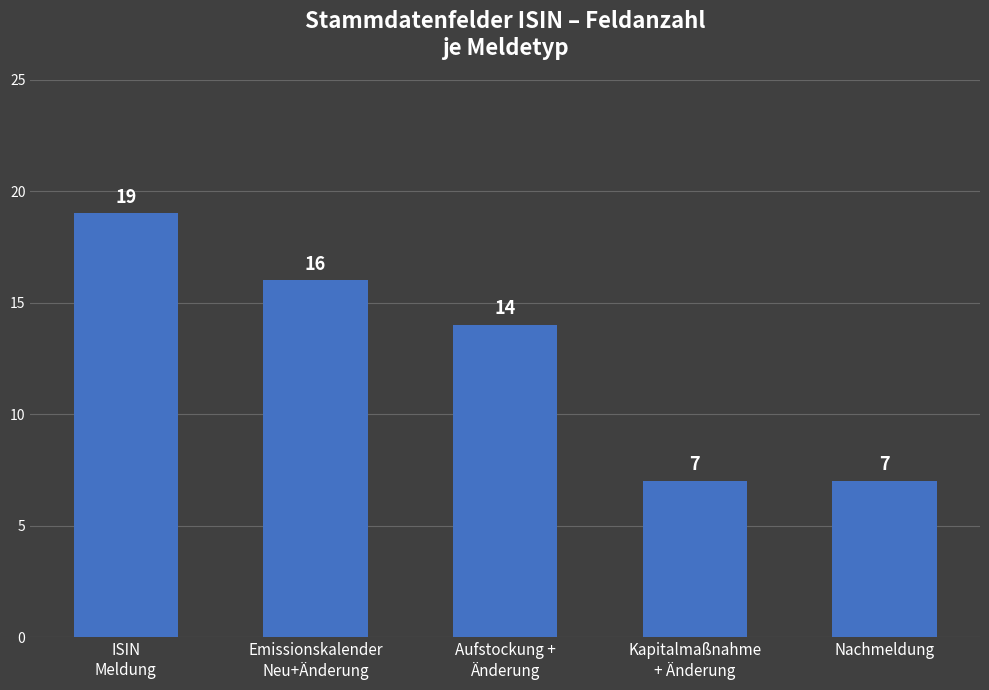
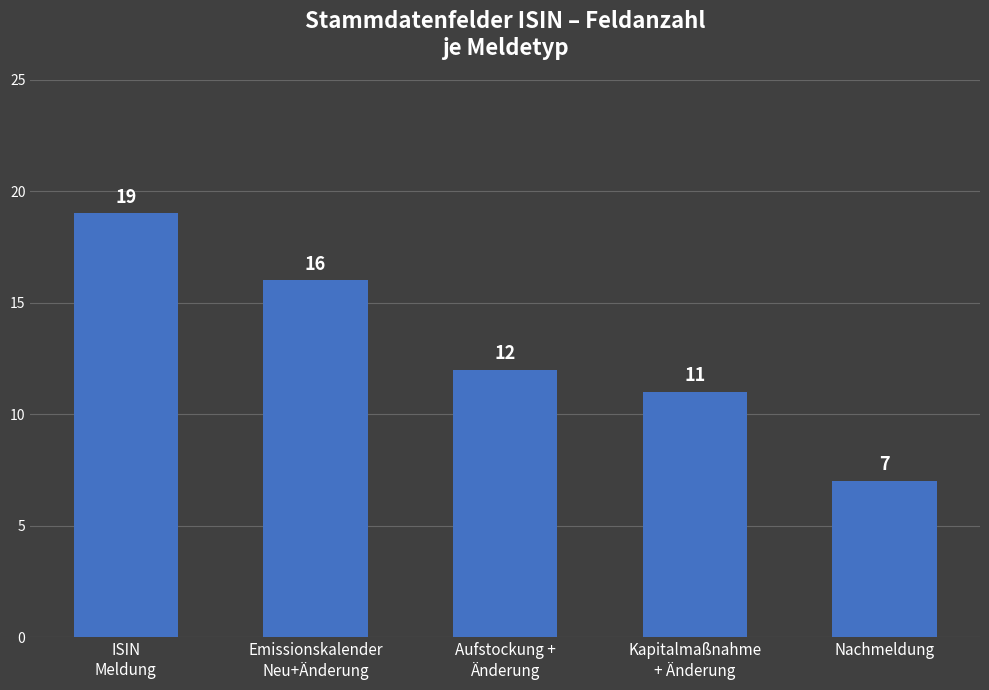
  {
    "ISIN Meldung": 19,
    "Emissionskalender Neu+Änderung": 16,
-   "Aufstockung + Änderung": 14,
-   "Kapitalmaßnahme + Änderung": 7,
+   "Aufstockung + Änderung": 12,
+   "Kapitalmaßnahme + Änderung": 11,
    "Nachmeldung": 7
  }
